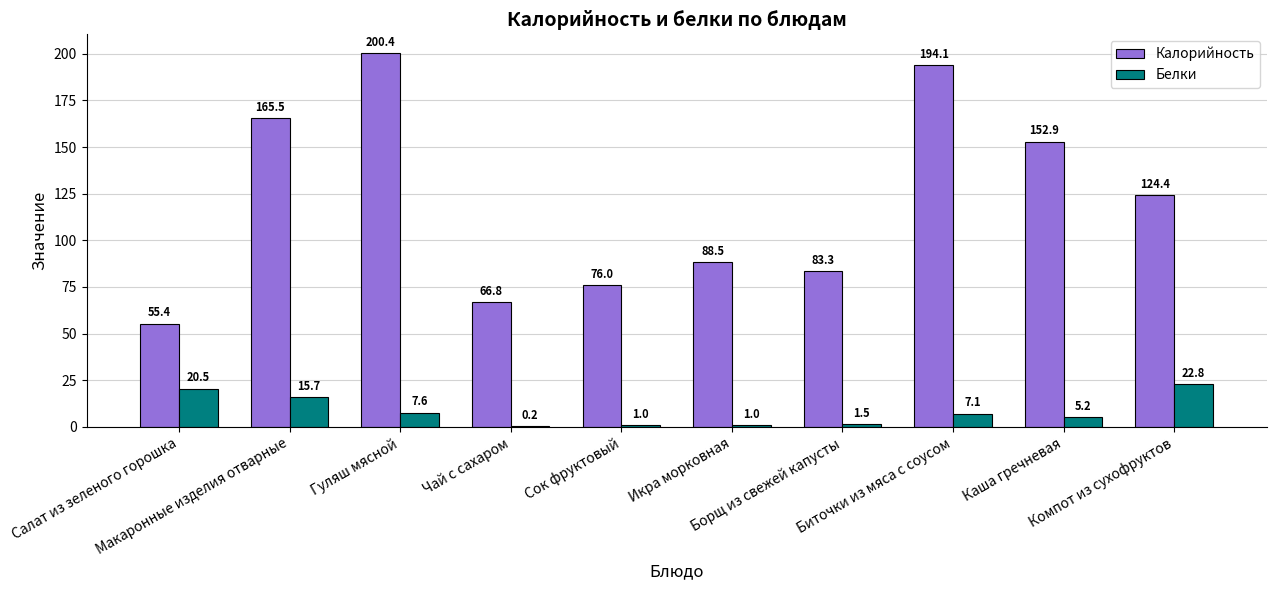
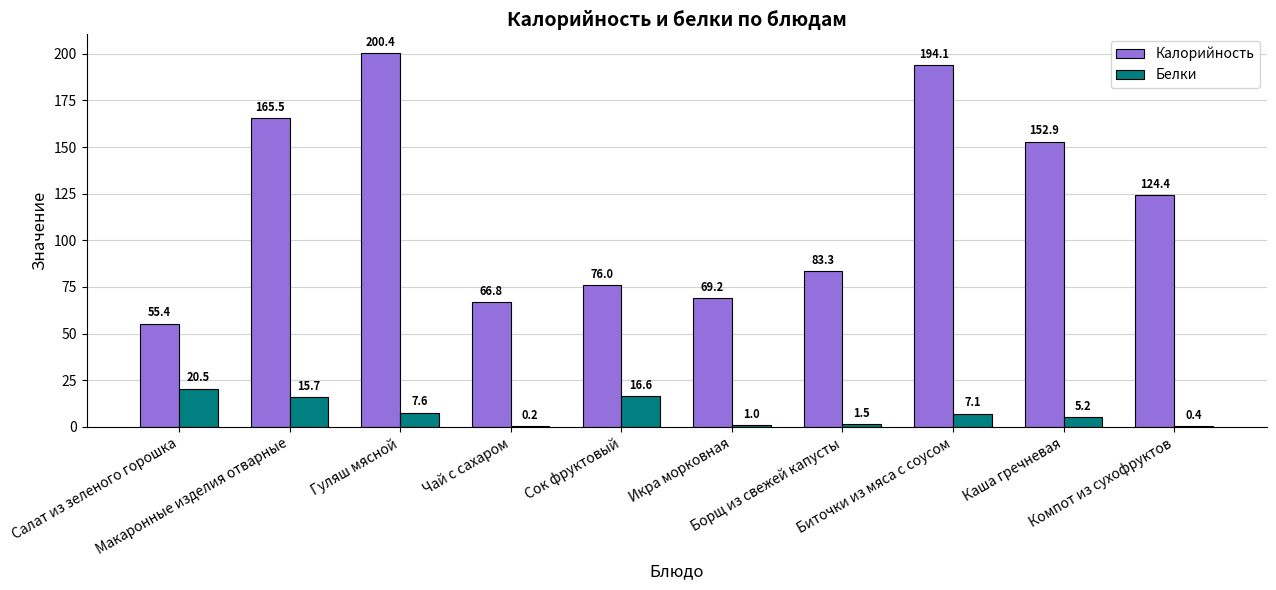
  {
    "Калорийность": {
      "Салат из зеленого горошка": 55.4,
      "Макаронные изделия отварные": 165.5,
      "Гуляш мясной": 200.4,
      "Чай с сахаром": 66.8,
      "Сок фруктовый": 76.0,
-     "Икра морковная": 88.5,
+     "Икра морковная": 69.2,
      "Борщ из свежей капусты": 83.3,
      "Биточки из мяса с соусом": 194.1,
      "Каша гречневая": 152.9,
      "Компот из сухофруктов": 124.4
    },
    "Белки": {
      "Салат из зеленого горошка": 20.5,
      "Макаронные изделия отварные": 15.7,
      "Гуляш мясной": 7.6,
      "Чай с сахаром": 0.2,
-     "Сок фруктовый": 1.0,
+     "Сок фруктовый": 16.6,
      "Икра морковная": 1.0,
      "Борщ из свежей капусты": 1.5,
      "Биточки из мяса с соусом": 7.1,
      "Каша гречневая": 5.2,
-     "Компот из сухофруктов": 22.8
+     "Компот из сухофруктов": 0.4
    }
  }
